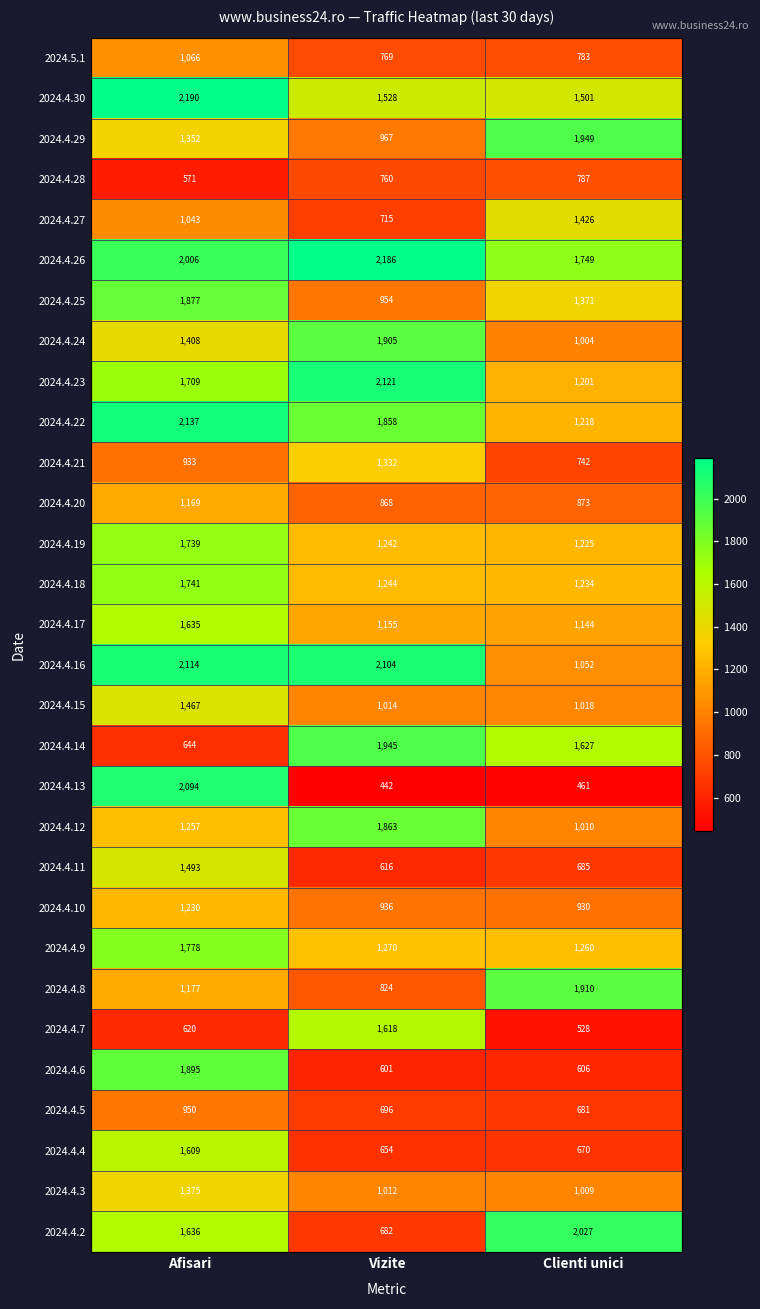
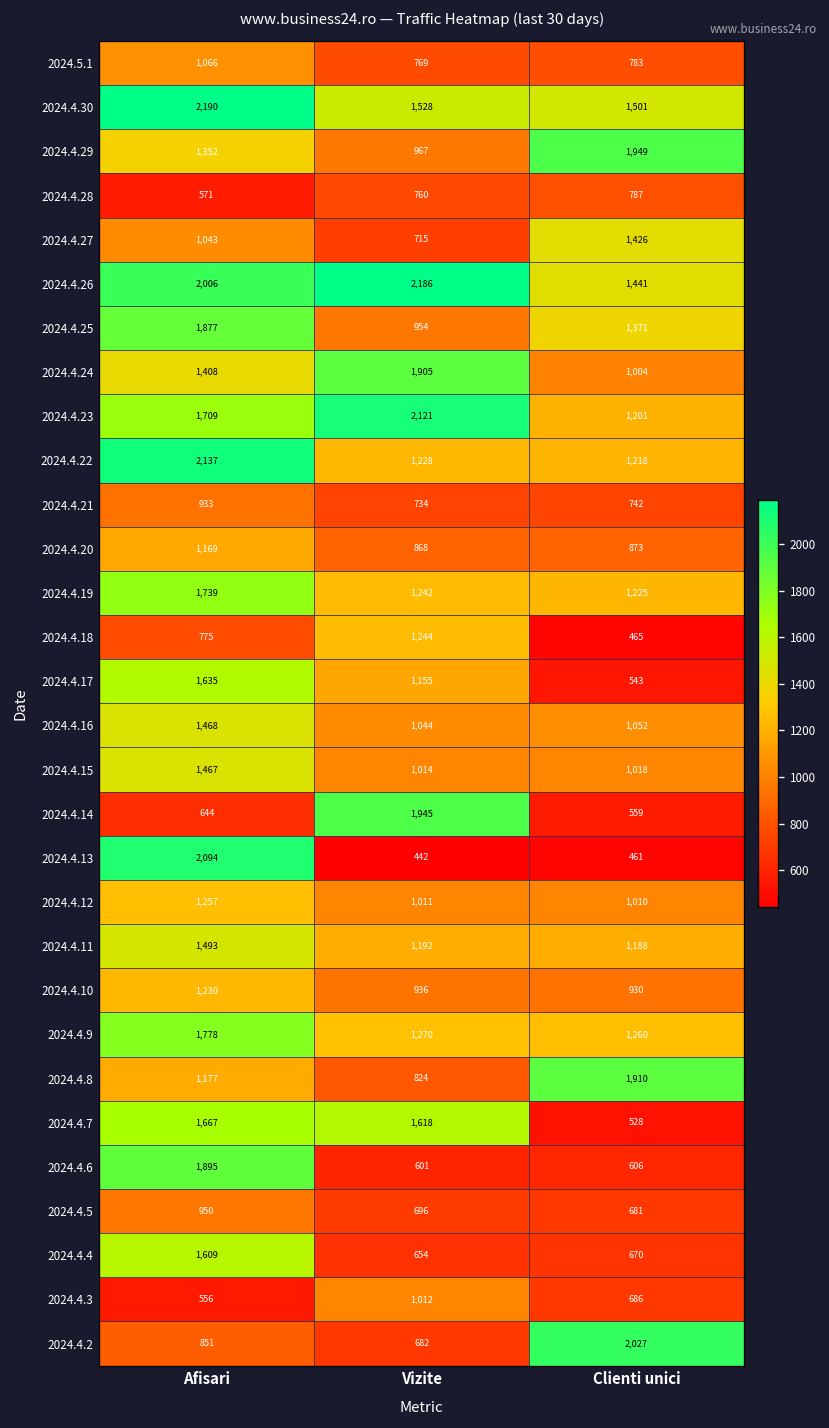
  {
    "2024.5.1": {
      "Afisari": "1,066",
      "Vizite": "769",
      "Clienti unici": "783"
    },
    "2024.4.30": {
      "Afisari": "2,190",
      "Vizite": "1,528",
      "Clienti unici": "1,501"
    },
    "2024.4.29": {
      "Afisari": "1,352",
      "Vizite": "967",
      "Clienti unici": "1,949"
    },
    "2024.4.28": {
      "Afisari": "571",
      "Vizite": "760",
      "Clienti unici": "787"
    },
    "2024.4.27": {
      "Afisari": "1,043",
      "Vizite": "715",
      "Clienti unici": "1,426"
    },
    "2024.4.26": {
      "Afisari": "2,006",
      "Vizite": "2,186",
-     "Clienti unici": "1,749"
+     "Clienti unici": "1,441"
    },
    "2024.4.25": {
      "Afisari": "1,877",
      "Vizite": "954",
      "Clienti unici": "1,371"
    },
    "2024.4.24": {
      "Afisari": "1,408",
      "Vizite": "1,905",
      "Clienti unici": "1,004"
    },
    "2024.4.23": {
      "Afisari": "1,709",
      "Vizite": "2,121",
      "Clienti unici": "1,201"
    },
    "2024.4.22": {
      "Afisari": "2,137",
-     "Vizite": "1,858",
+     "Vizite": "1,228",
      "Clienti unici": "1,218"
    },
    "2024.4.21": {
      "Afisari": "933",
-     "Vizite": "1,332",
+     "Vizite": "734",
      "Clienti unici": "742"
    },
    "2024.4.20": {
      "Afisari": "1,169",
      "Vizite": "868",
      "Clienti unici": "873"
    },
    "2024.4.19": {
      "Afisari": "1,739",
      "Vizite": "1,242",
      "Clienti unici": "1,225"
    },
    "2024.4.18": {
-     "Afisari": "1,741",
+     "Afisari": "775",
      "Vizite": "1,244",
-     "Clienti unici": "1,234"
+     "Clienti unici": "465"
    },
    "2024.4.17": {
      "Afisari": "1,635",
      "Vizite": "1,155",
-     "Clienti unici": "1,144"
+     "Clienti unici": "543"
    },
    "2024.4.16": {
-     "Afisari": "2,114",
-     "Vizite": "2,104",
+     "Afisari": "1,468",
+     "Vizite": "1,044",
      "Clienti unici": "1,052"
    },
    "2024.4.15": {
      "Afisari": "1,467",
      "Vizite": "1,014",
      "Clienti unici": "1,018"
    },
    "2024.4.14": {
      "Afisari": "644",
      "Vizite": "1,945",
-     "Clienti unici": "1,627"
+     "Clienti unici": "559"
    },
    "2024.4.13": {
      "Afisari": "2,094",
      "Vizite": "442",
      "Clienti unici": "461"
    },
    "2024.4.12": {
      "Afisari": "1,257",
-     "Vizite": "1,863",
+     "Vizite": "1,011",
      "Clienti unici": "1,010"
    },
    "2024.4.11": {
      "Afisari": "1,493",
-     "Vizite": "616",
-     "Clienti unici": "685"
+     "Vizite": "1,192",
+     "Clienti unici": "1,188"
    },
    "2024.4.10": {
      "Afisari": "1,230",
      "Vizite": "936",
      "Clienti unici": "930"
    },
    "2024.4.9": {
      "Afisari": "1,778",
      "Vizite": "1,270",
      "Clienti unici": "1,260"
    },
    "2024.4.8": {
      "Afisari": "1,177",
      "Vizite": "824",
      "Clienti unici": "1,910"
    },
    "2024.4.7": {
-     "Afisari": "620",
+     "Afisari": "1,667",
      "Vizite": "1,618",
      "Clienti unici": "528"
    },
    "2024.4.6": {
      "Afisari": "1,895",
      "Vizite": "601",
      "Clienti unici": "606"
    },
    "2024.4.5": {
      "Afisari": "950",
      "Vizite": "696",
      "Clienti unici": "681"
    },
    "2024.4.4": {
      "Afisari": "1,609",
      "Vizite": "654",
      "Clienti unici": "670"
    },
    "2024.4.3": {
-     "Afisari": "1,375",
+     "Afisari": "556",
      "Vizite": "1,012",
-     "Clienti unici": "1,009"
+     "Clienti unici": "686"
    },
    "2024.4.2": {
-     "Afisari": "1,636",
+     "Afisari": "851",
      "Vizite": "682",
      "Clienti unici": "2,027"
    }
  }
